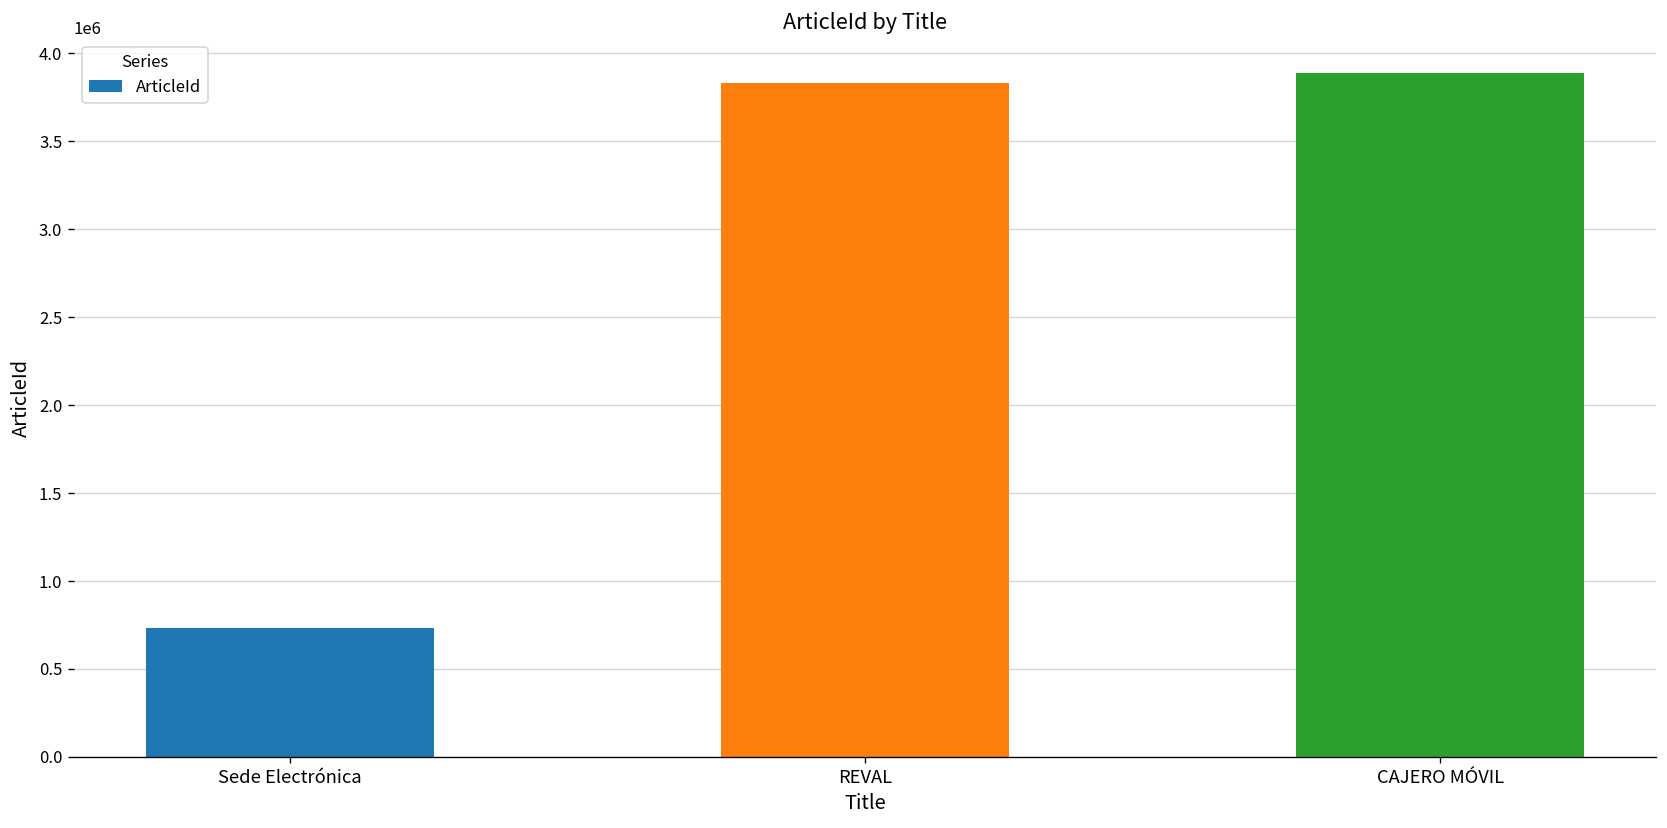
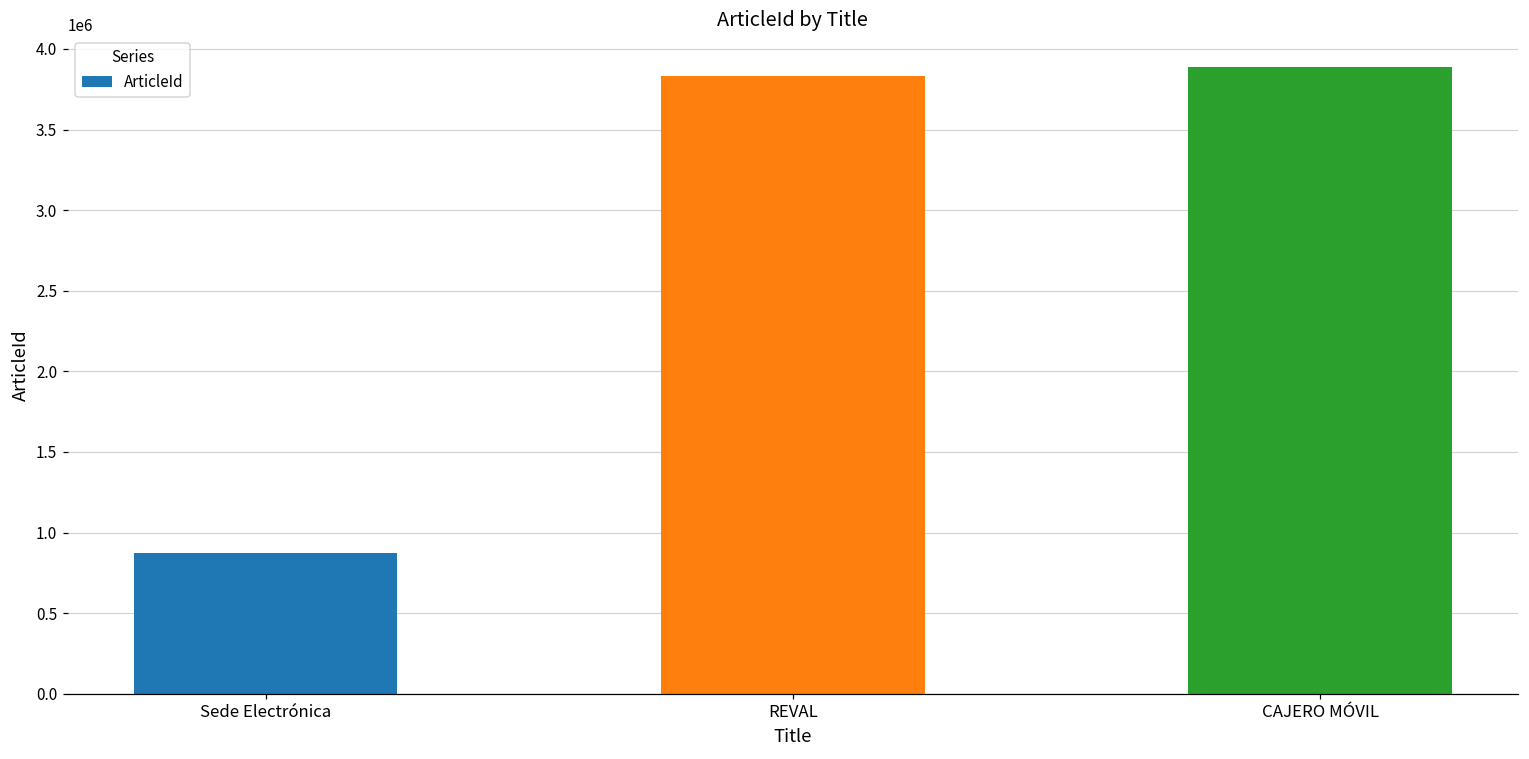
  {
-   "Sede Electrónica": 730000,
+   "Sede Electrónica": 880000,
    "REVAL": 3830000,
    "CAJERO MÓVIL": 3890000
  }
